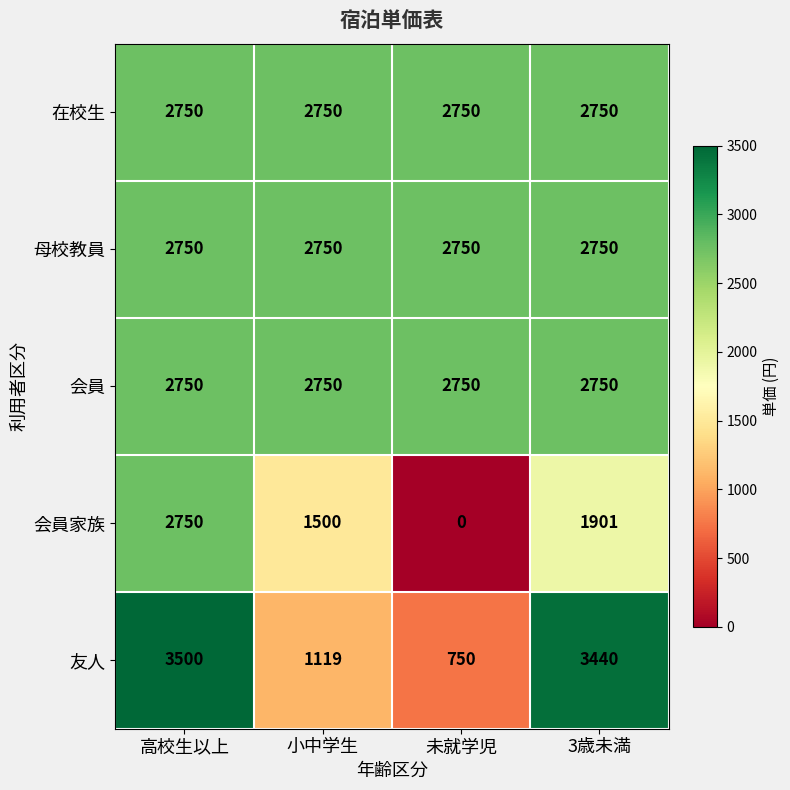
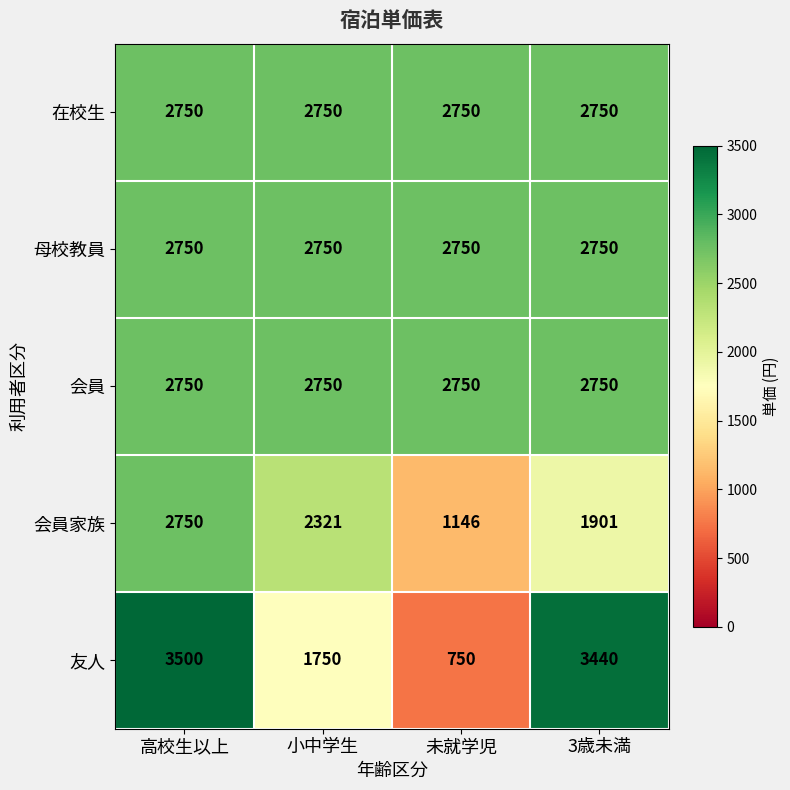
  {
    "在校生": {
      "高校生以上": 2750,
      "小中学生": 2750,
      "未就学児": 2750,
      "3歳未満": 2750
    },
    "母校教員": {
      "高校生以上": 2750,
      "小中学生": 2750,
      "未就学児": 2750,
      "3歳未満": 2750
    },
    "会員": {
      "高校生以上": 2750,
      "小中学生": 2750,
      "未就学児": 2750,
      "3歳未満": 2750
    },
    "会員家族": {
      "高校生以上": 2750,
-     "小中学生": 1500,
-     "未就学児": 0,
+     "小中学生": 2321,
+     "未就学児": 1146,
      "3歳未満": 1901
    },
    "友人": {
      "高校生以上": 3500,
-     "小中学生": 1119,
+     "小中学生": 1750,
      "未就学児": 750,
      "3歳未満": 3440
    }
  }
